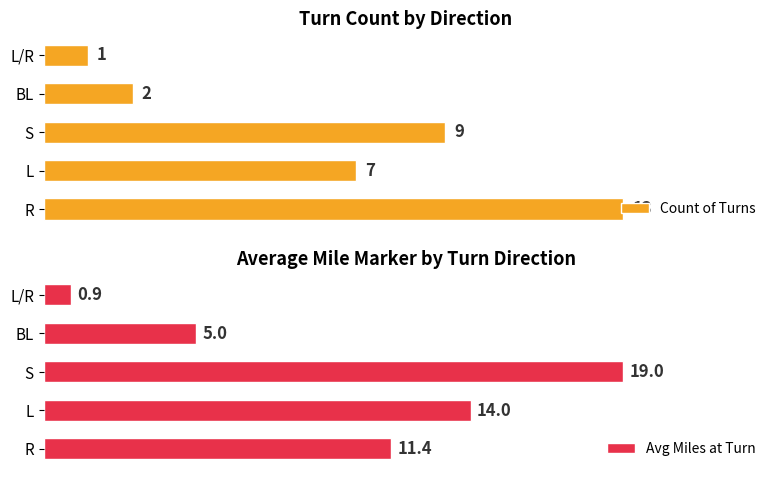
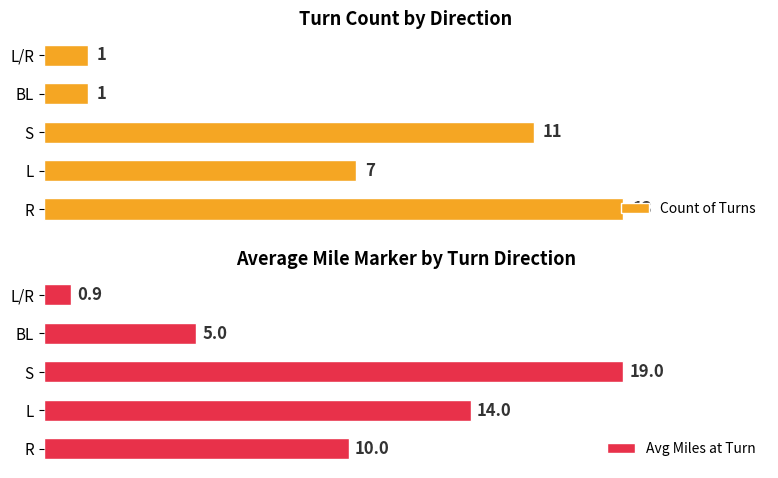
  {
    "Turn Count by Direction": {
      "L/R": 1,
-     "BL": 2,
-     "S": 9,
+     "BL": 1,
+     "S": 11,
      "L": 7,
      "R": 13
    },
    "Average Mile Marker by Turn Direction": {
      "L/R": 0.9,
      "BL": 5.0,
      "S": 19.0,
      "L": 14.0,
-     "R": 11.4
+     "R": 10.0
    }
  }
